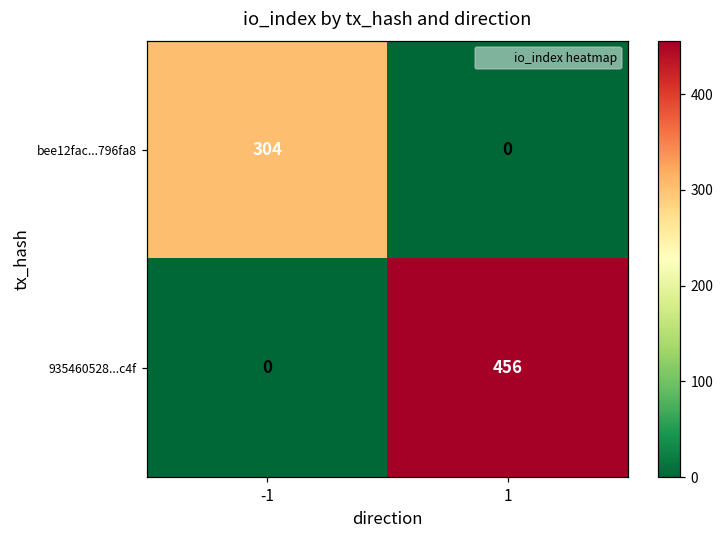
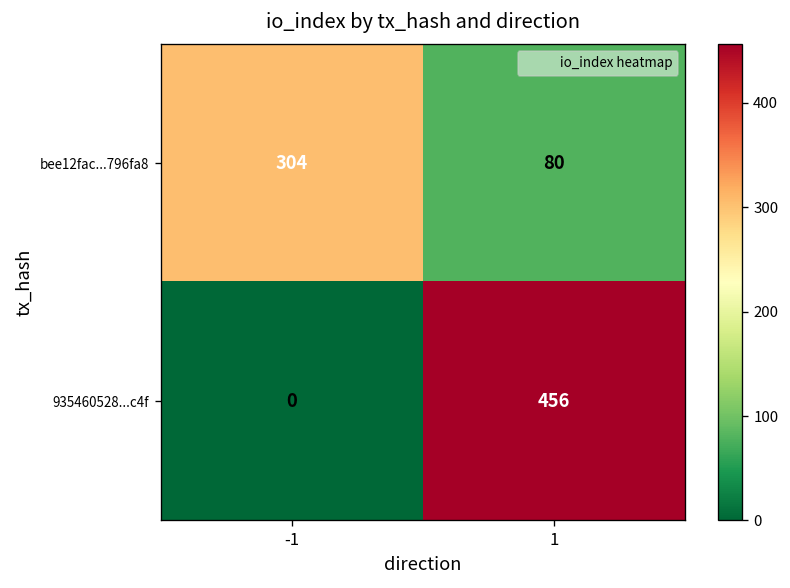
  {
    "bee12fac...796fa8": {
      "-1": 304,
-     "1": 0
+     "1": 80
    },
    "935460528...c4f": {
      "-1": 0,
      "1": 456
    }
  }
